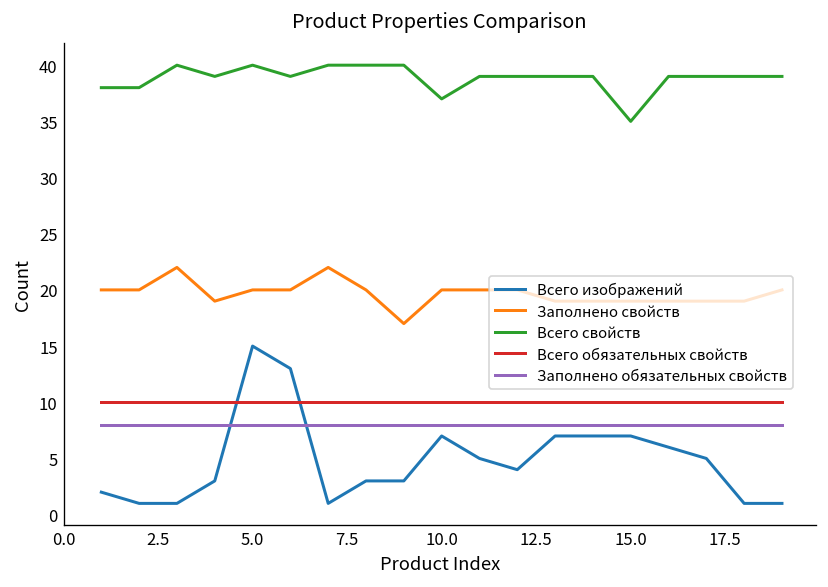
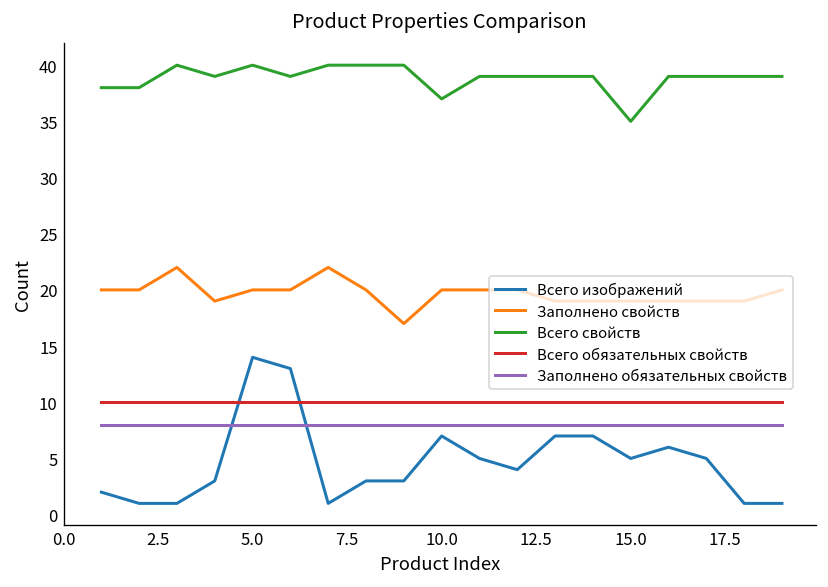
  {
    "Всего изображений": {
-     "5.0": 15,
+     "5.0": 14,
      "10.0": 7,
-     "15.0": 7
+     "15.0": 5
    },
    "Заполнено свойств": {
      "5.0": 20,
      "10.0": 20
    },
    "Всего свойств": {
      "5.0": 40,
      "10.0": 37,
      "15.0": 35
    },
    "Всего обязательных свойств": {
      "5.0": 10,
      "10.0": 10,
      "15.0": 10
    },
    "Заполнено обязательных свойств": {
      "5.0": 8,
      "10.0": 8,
      "15.0": 8
    }
  }
